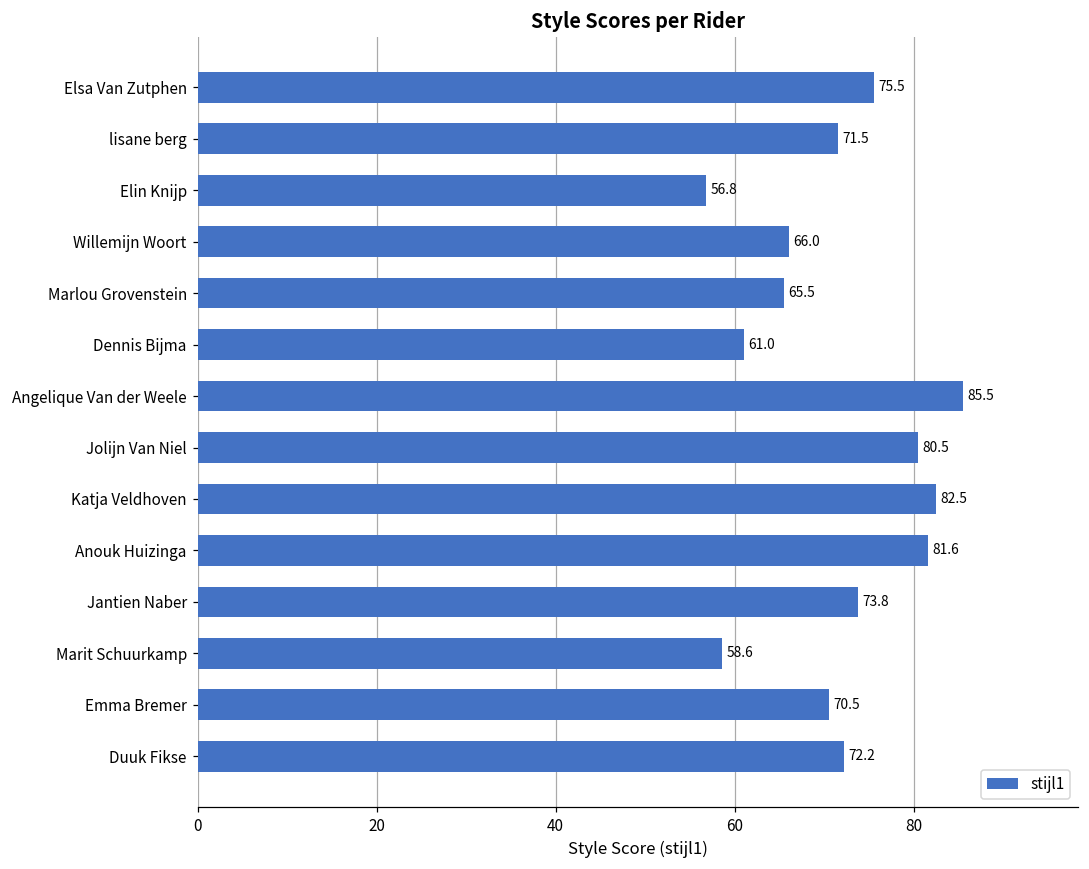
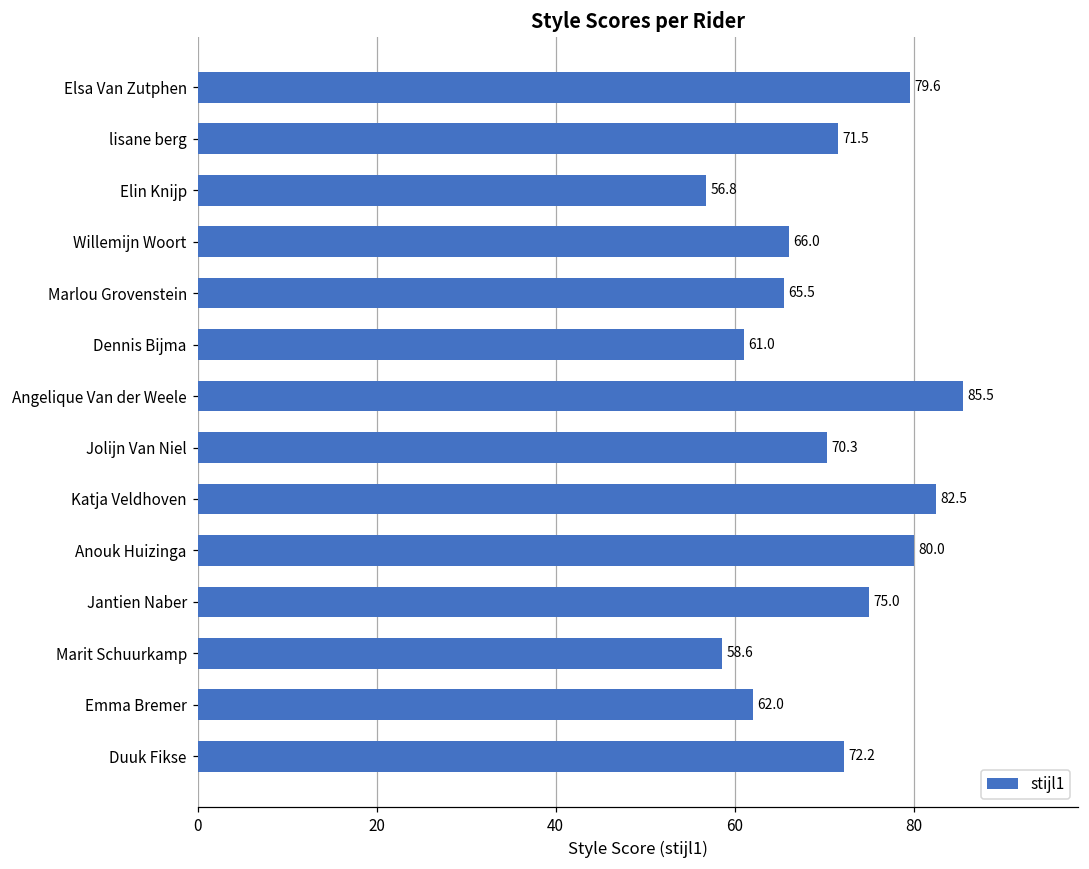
  {
-   "Elsa Van Zutphen": 75.5,
+   "Elsa Van Zutphen": 79.6,
    "lisane berg": 71.5,
    "Elin Knijp": 56.8,
    "Willemijn Woort": 66.0,
    "Marlou Grovenstein": 65.5,
    "Dennis Bijma": 61.0,
    "Angelique Van der Weele": 85.5,
-   "Jolijn Van Niel": 80.5,
+   "Jolijn Van Niel": 70.3,
    "Katja Veldhoven": 82.5,
-   "Anouk Huizinga": 81.6,
-   "Jantien Naber": 73.8,
+   "Anouk Huizinga": 80.0,
+   "Jantien Naber": 75.0,
    "Marit Schuurkamp": 58.6,
-   "Emma Bremer": 70.5,
+   "Emma Bremer": 62.0,
    "Duuk Fikse": 72.2
  }
